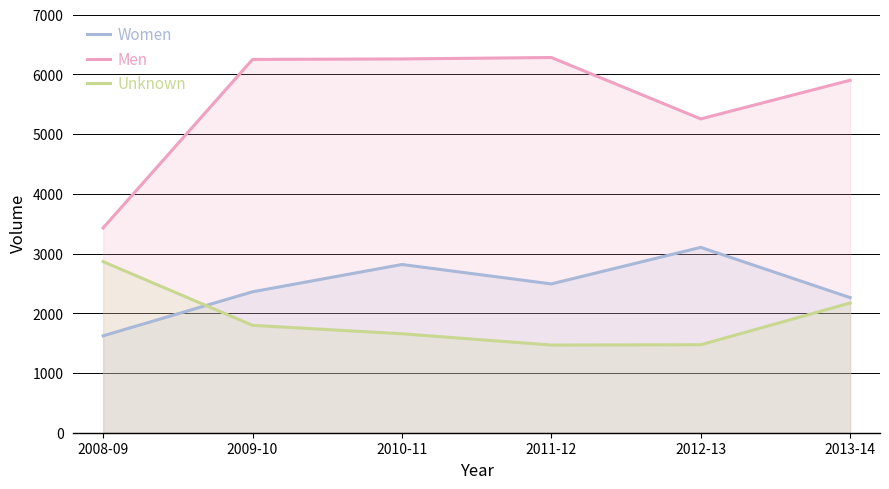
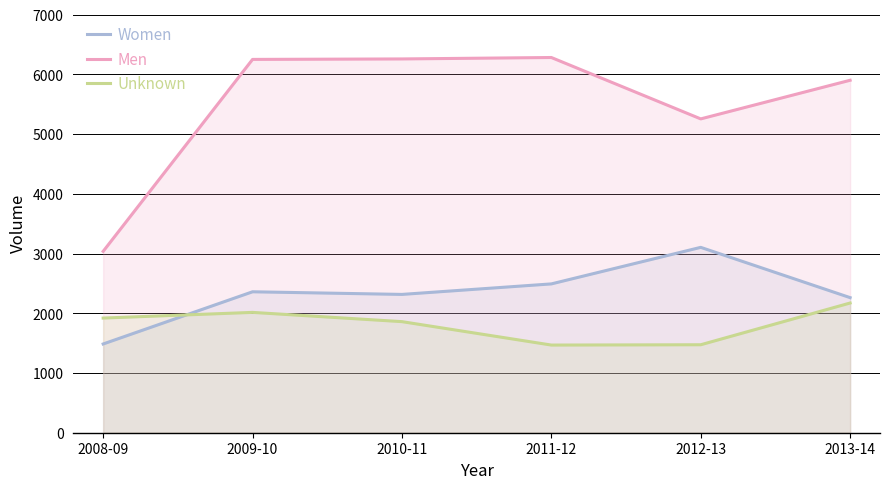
  {
    "Women": {
-     "2008-09": 1600,
+     "2008-09": 1500,
      "2009-10": 2400,
-     "2010-11": 2800,
+     "2010-11": 2300,
      "2011-12": 2500,
      "2012-13": 3100,
      "2013-14": 2300
    },
    "Men": {
-     "2008-09": 3400,
+     "2008-09": 3000,
      "2009-10": 6300,
      "2010-11": 6300,
      "2011-12": 6300,
      "2012-13": 5300,
      "2013-14": 5900
    },
    "Unknown": {
-     "2008-09": 2900,
-     "2009-10": 1800,
-     "2010-11": 1700,
+     "2008-09": 1900,
+     "2009-10": 2000,
+     "2010-11": 1900,
      "2011-12": 1500,
      "2012-13": 1500,
      "2013-14": 2200
    }
  }
